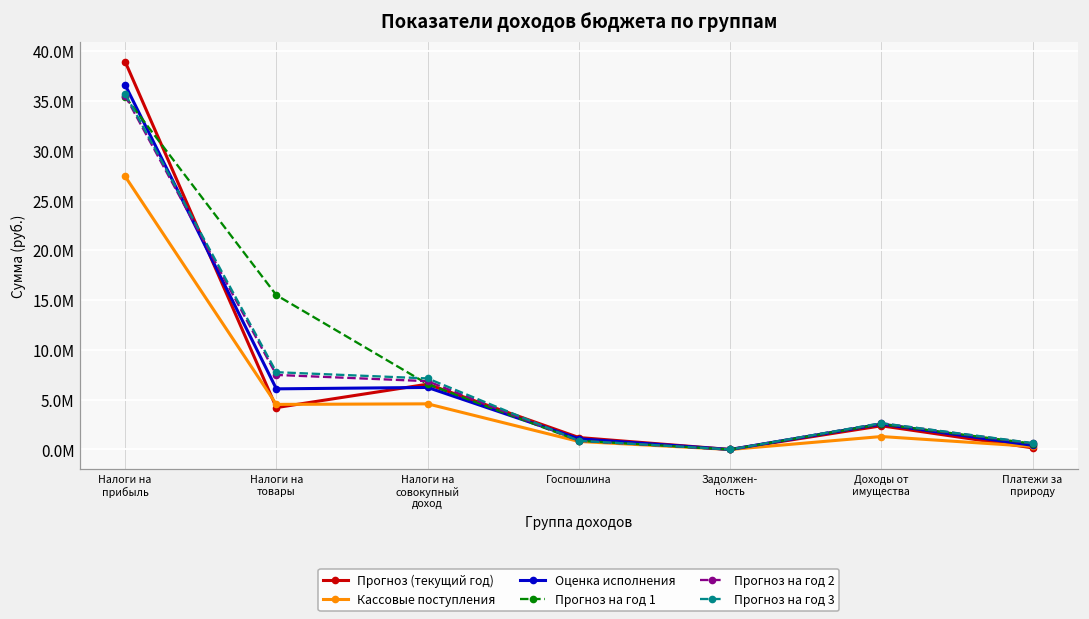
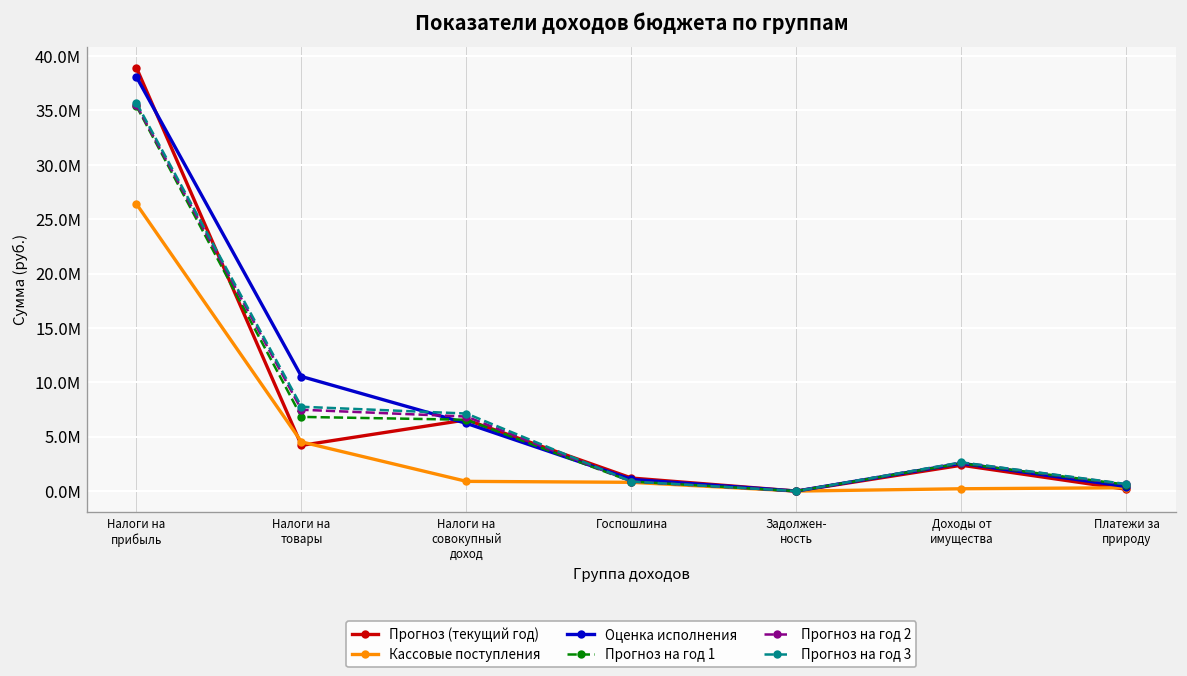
  {
    "Прогноз (текущий год)": {
      "Налоги на прибыль": 39000000,
      "Налоги на товары": 4000000
    },
    "Кассовые поступления": {
-     "Налоги на прибыль": 27000000,
+     "Налоги на прибыль": 26000000,
      "Налоги на товары": 5000000,
-     "Налоги на совокупный доход": 5000000,
-     "Доходы от имущества": 1000000
+     "Налоги на совокупный доход": 1000000,
+     "Доходы от имущества": 0
    },
    "Оценка исполнения": {
-     "Налоги на прибыль": 37000000,
-     "Налоги на товары": 6000000,
+     "Налоги на прибыль": 38000000,
+     "Налоги на товары": 11000000,
      "Налоги на совокупный доход": 6000000
    },
    "Прогноз на год 1": {
-     "Налоги на товары": 15000000
+     "Налоги на товары": 7000000
    }
  }
